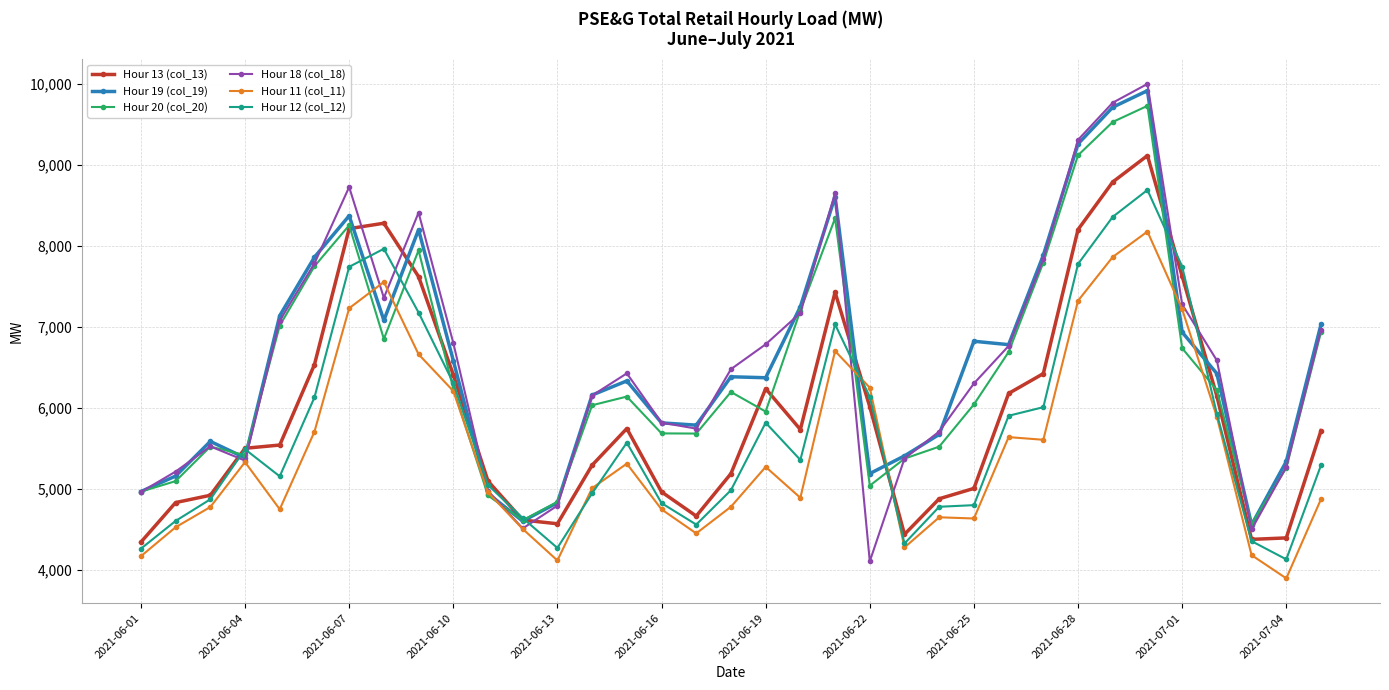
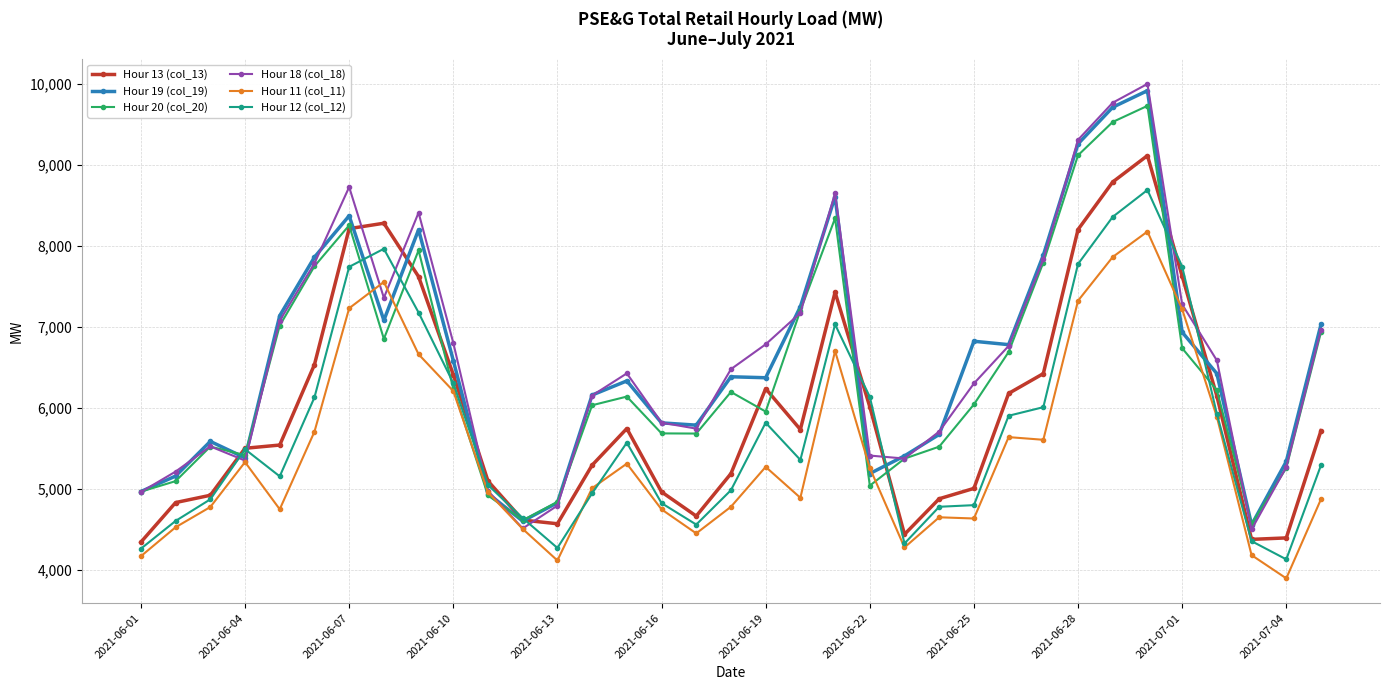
  {
    "Hour 13 (col_13)": {
      "2021-06-01": "4,300",
      "2021-06-07": "8,200",
      "2021-06-10": "6,400",
      "2021-06-13": "4,600",
      "2021-06-16": "5,000",
      "2021-06-19": "6,200",
      "2021-06-22": "6,000",
      "2021-06-25": "5,000",
      "2021-06-28": "8,200",
      "2021-07-01": "7,600",
      "2021-07-04": "4,400"
    },
    "Hour 19 (col_19)": {
      "2021-06-04": "5,400",
      "2021-06-07": "8,400",
      "2021-06-10": "6,600",
      "2021-06-19": "6,400",
      "2021-06-22": "5,200",
      "2021-06-25": "6,800",
      "2021-06-28": "9,300",
      "2021-07-01": "6,900",
      "2021-07-04": "5,300"
    },
    "Hour 18 (col_18)": {
      "2021-06-07": "8,700",
      "2021-06-10": "6,800",
      "2021-06-13": "4,800",
      "2021-06-19": "6,800",
-     "2021-06-22": "4,100",
+     "2021-06-22": "5,400",
      "2021-06-25": "6,300",
      "2021-06-28": "9,300",
      "2021-07-01": "7,300"
    },
    "Hour 11 (col_11)": {
      "2021-06-01": "4,200",
      "2021-06-07": "7,200",
      "2021-06-13": "4,100",
      "2021-06-16": "4,700",
      "2021-06-19": "5,300",
-     "2021-06-22": "6,200",
+     "2021-06-22": "5,300",
      "2021-06-25": "4,600",
      "2021-06-28": "7,300",
      "2021-07-01": "7,200",
      "2021-07-04": "3,900"
    }
  }
